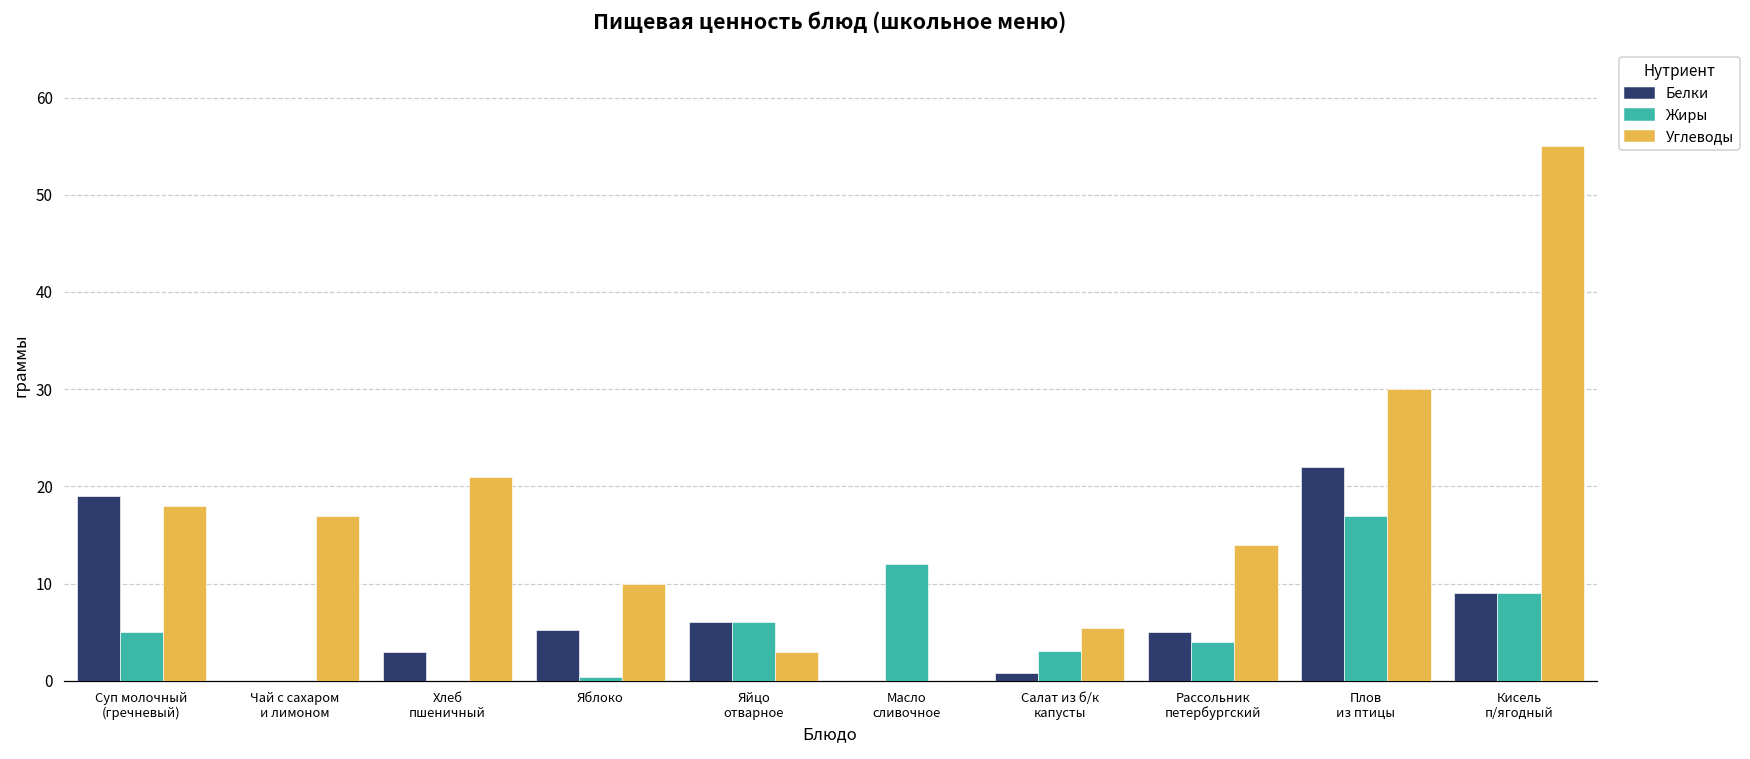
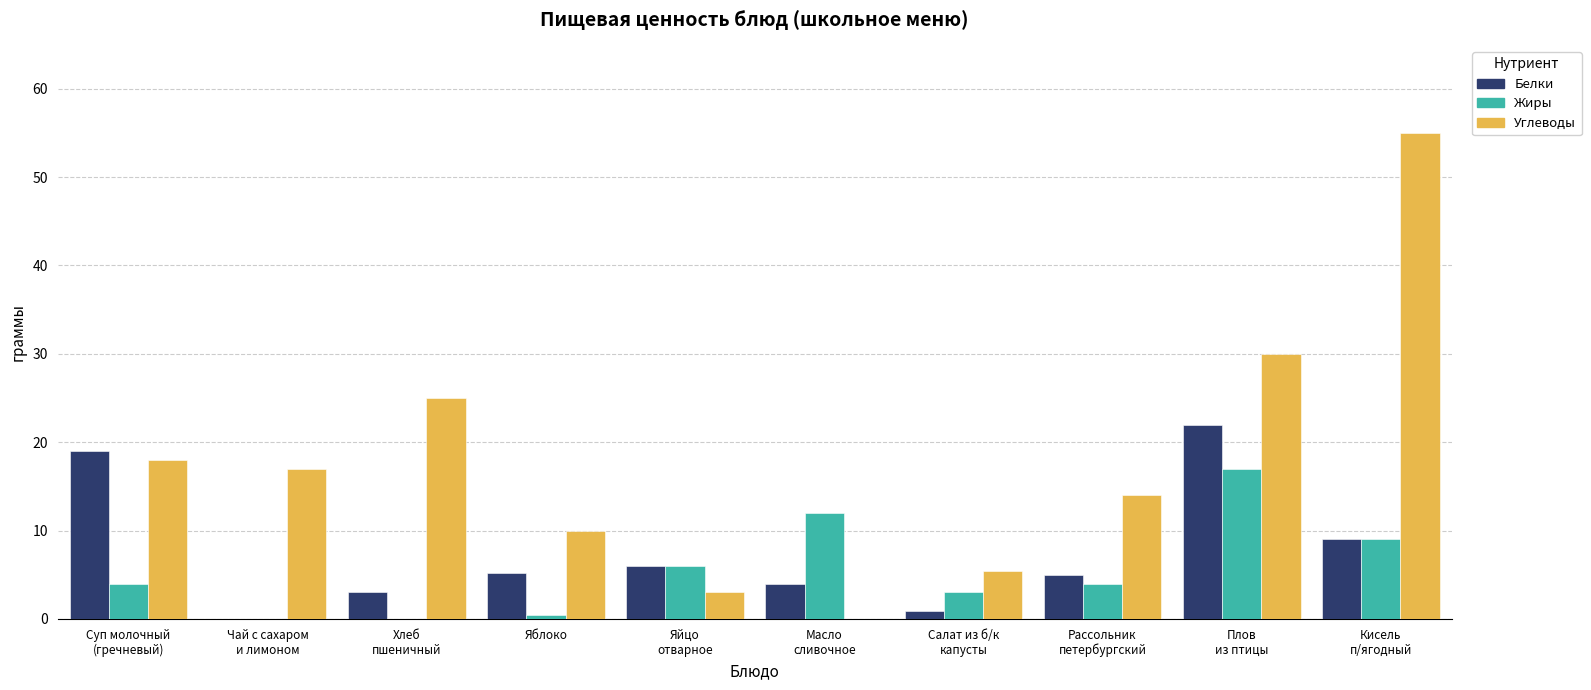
  {
    "Белки": {
      "Суп молочный (гречневый)": 19,
      "Чай с сахаром и лимоном": 0,
      "Хлеб пшеничный": 3,
      "Яблоко": 5,
      "Яйцо отварное": 6,
-     "Масло сливочное": 0,
+     "Масло сливочное": 4,
      "Салат из б/к капусты": 1,
      "Рассольник петербургский": 5,
      "Плов из птицы": 22,
      "Кисель п/ягодный": 9
    },
    "Жиры": {
-     "Суп молочный (гречневый)": 5,
+     "Суп молочный (гречневый)": 4,
      "Чай с сахаром и лимоном": 0,
      "Хлеб пшеничный": 0,
      "Яблоко": 0,
      "Яйцо отварное": 6,
      "Масло сливочное": 12,
      "Салат из б/к капусты": 3,
      "Рассольник петербургский": 4,
      "Плов из птицы": 17,
      "Кисель п/ягодный": 9
    },
    "Углеводы": {
      "Суп молочный (гречневый)": 18,
      "Чай с сахаром и лимоном": 17,
-     "Хлеб пшеничный": 21,
+     "Хлеб пшеничный": 25,
      "Яблоко": 10,
      "Яйцо отварное": 3,
      "Масло сливочное": 0,
      "Салат из б/к капусты": 5,
      "Рассольник петербургский": 14,
      "Плов из птицы": 30,
      "Кисель п/ягодный": 55
    }
  }
